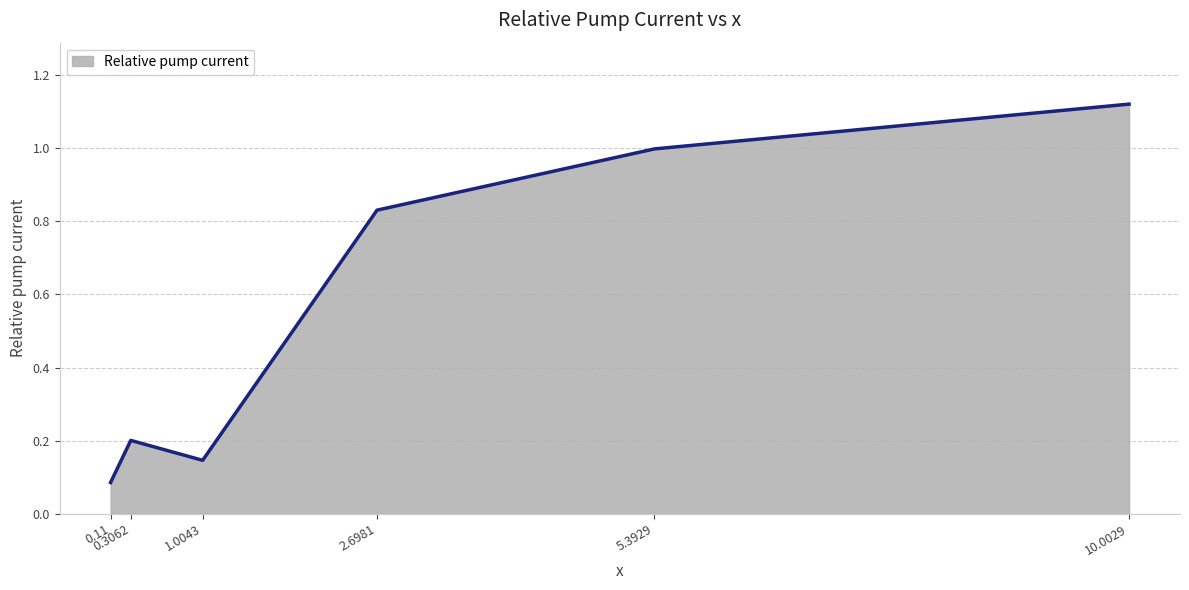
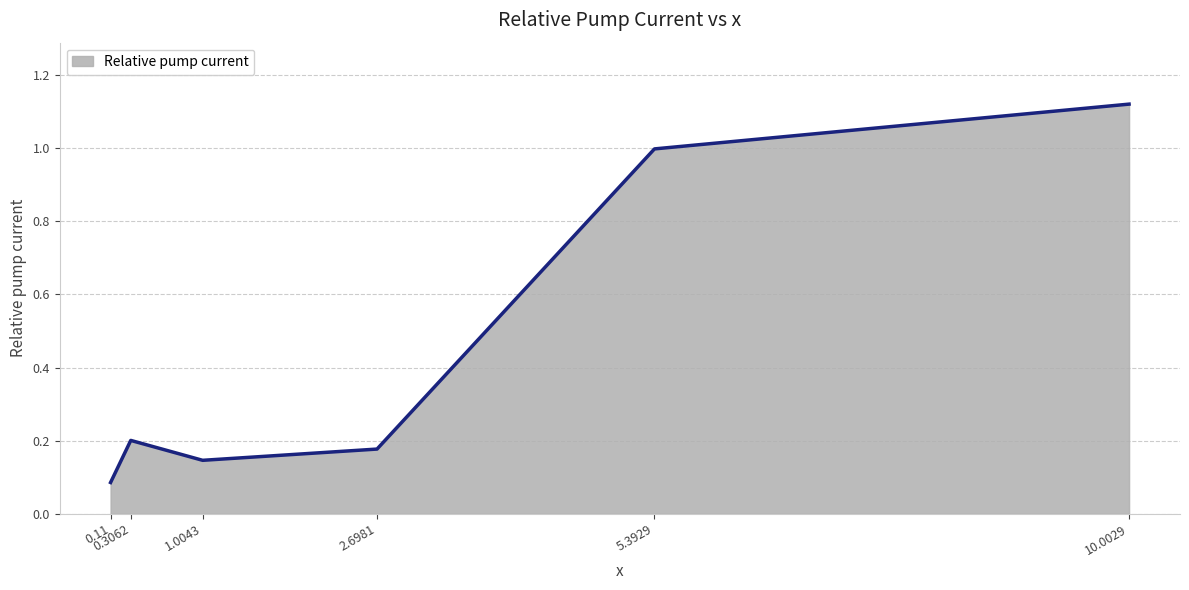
  {
    "0.11": 0.09,
    "0.3062": 0.20,
    "1.0043": 0.15,
-   "2.6981": 0.83,
+   "2.6981": 0.18,
    "5.3929": 1.00,
    "10.0029": 1.12
  }
